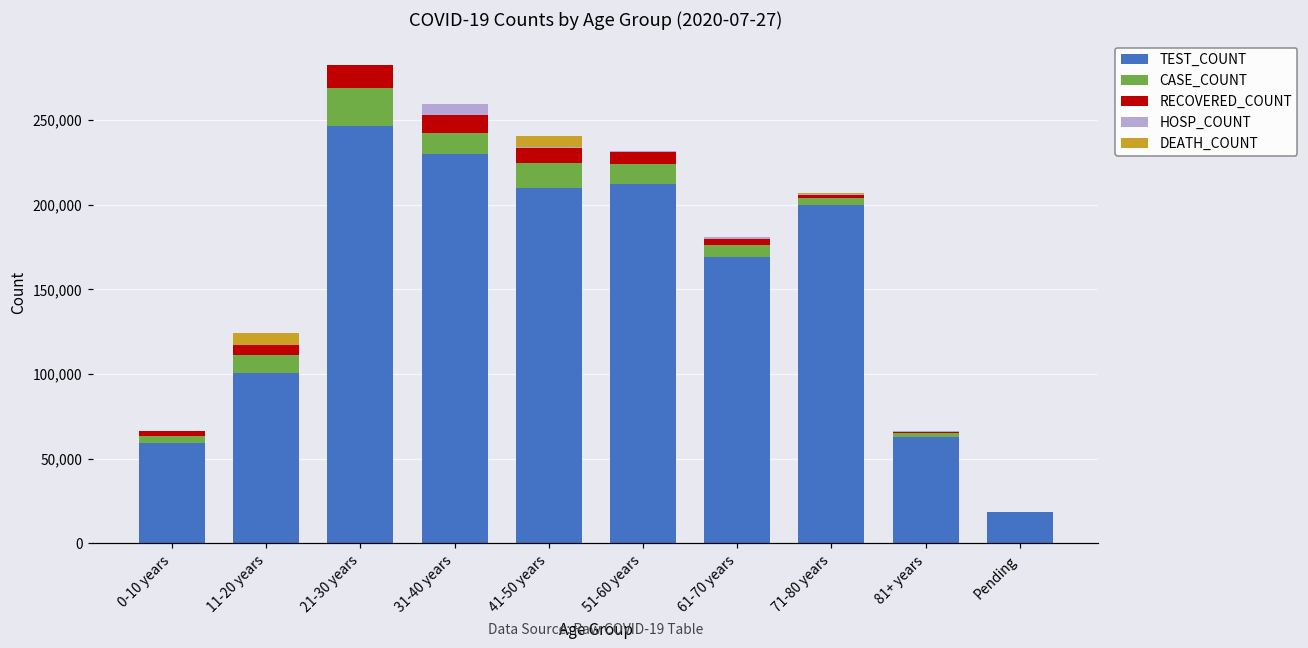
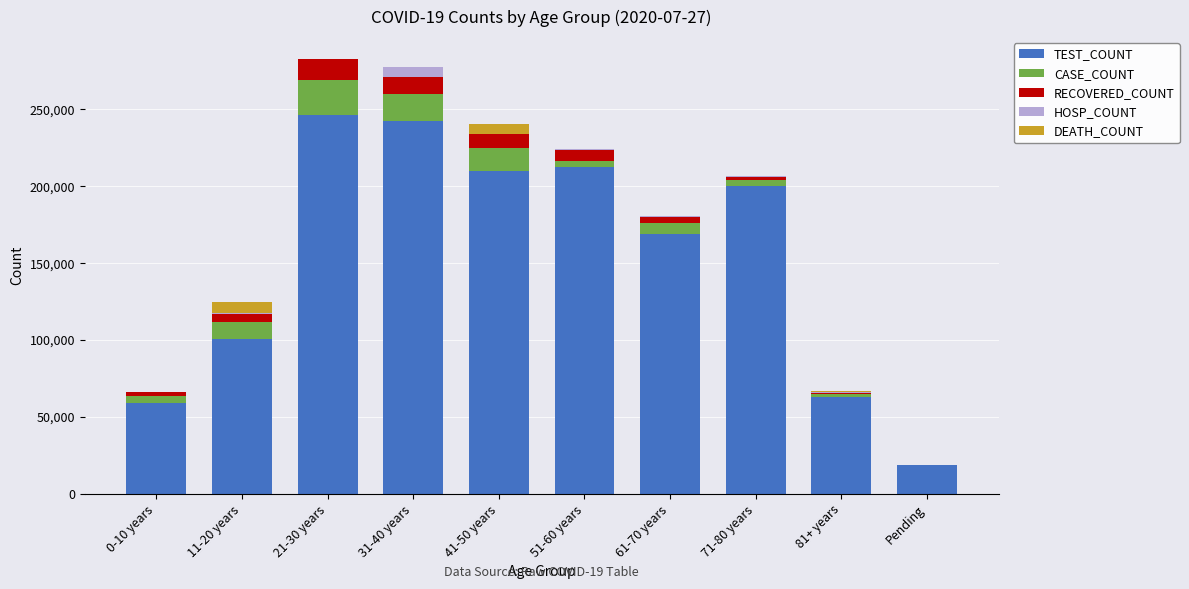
  {
    "TEST_COUNT": {
      "0-10 years": "59,000",
      "11-20 years": "100,000",
      "21-30 years": "246,000",
-     "31-40 years": "230,000",
+     "31-40 years": "242,000",
      "41-50 years": "210,000",
      "51-60 years": "212,000",
      "61-70 years": "169,000",
      "71-80 years": "200,000",
      "81+ years": "63,000",
      "Pending": "18,000"
    },
    "CASE_COUNT": {
      "0-10 years": "4,000",
      "11-20 years": "11,000",
      "21-30 years": "23,000",
-     "31-40 years": "12,000",
+     "31-40 years": "18,000",
      "41-50 years": "15,000",
-     "51-60 years": "12,000",
+     "51-60 years": "4,000",
      "61-70 years": "7,000",
      "71-80 years": "4,000",
      "81+ years": "2,000"
    },
    "RECOVERED_COUNT": {
      "0-10 years": "3,000",
      "11-20 years": "6,000",
      "21-30 years": "13,000",
      "31-40 years": "11,000",
      "41-50 years": "9,000",
      "51-60 years": "7,000",
      "61-70 years": "4,000",
      "71-80 years": "2,000"
    },
    "HOSP_COUNT": {
      "31-40 years": "7,000",
      "Pending": "0"
    },
    "DEATH_COUNT": {
      "11-20 years": "7,000",
      "41-50 years": "6,000",
      "Pending": "0"
    }
  }
